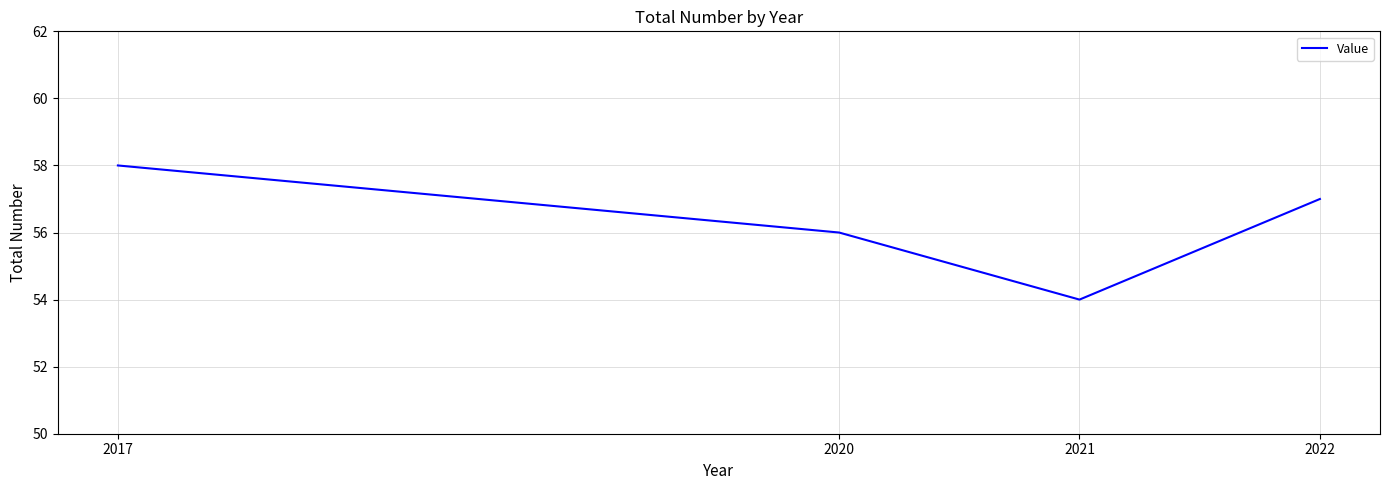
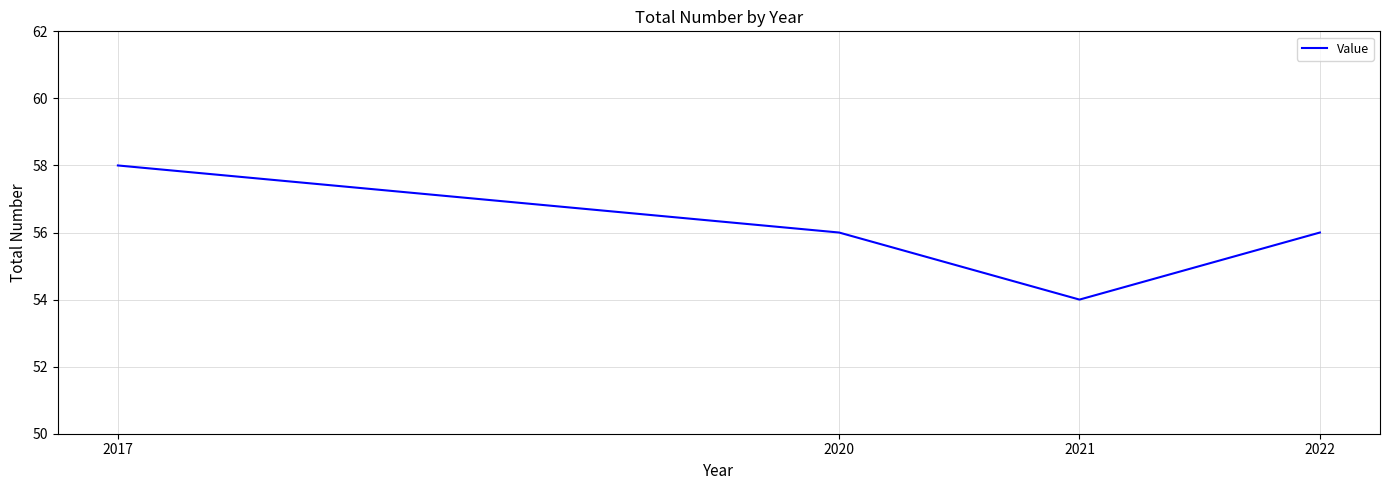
  {
    "2017": 58,
    "2020": 56,
    "2021": 54,
-   "2022": 57
+   "2022": 56
  }
